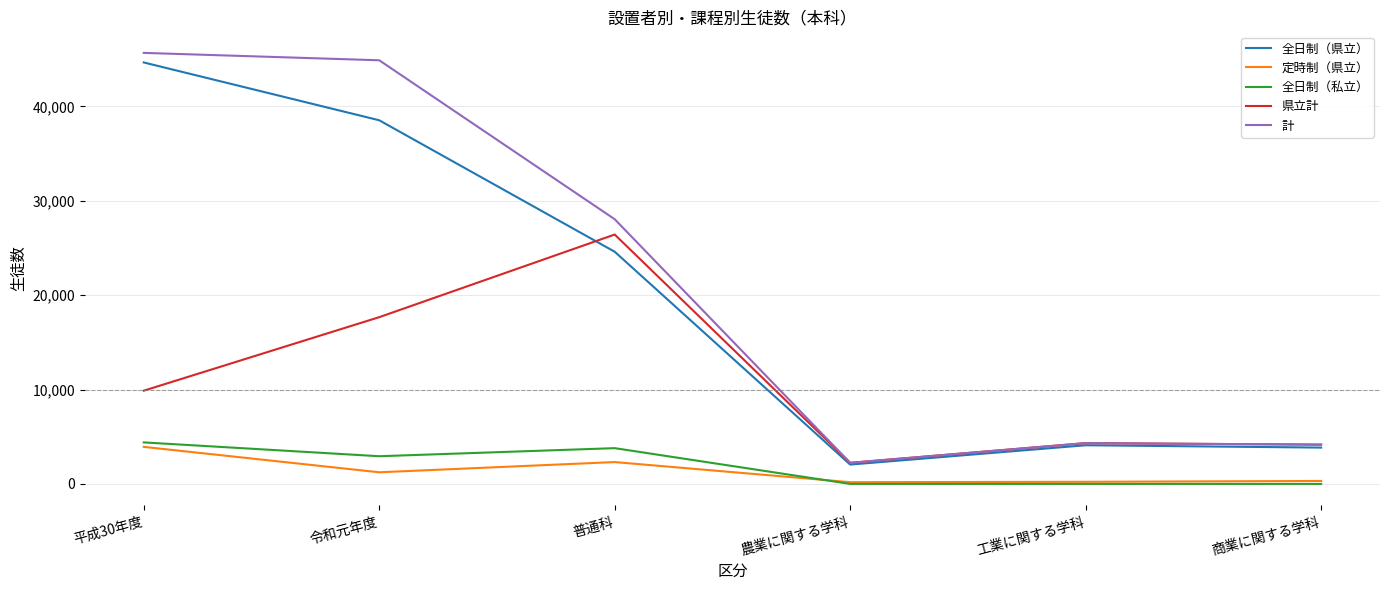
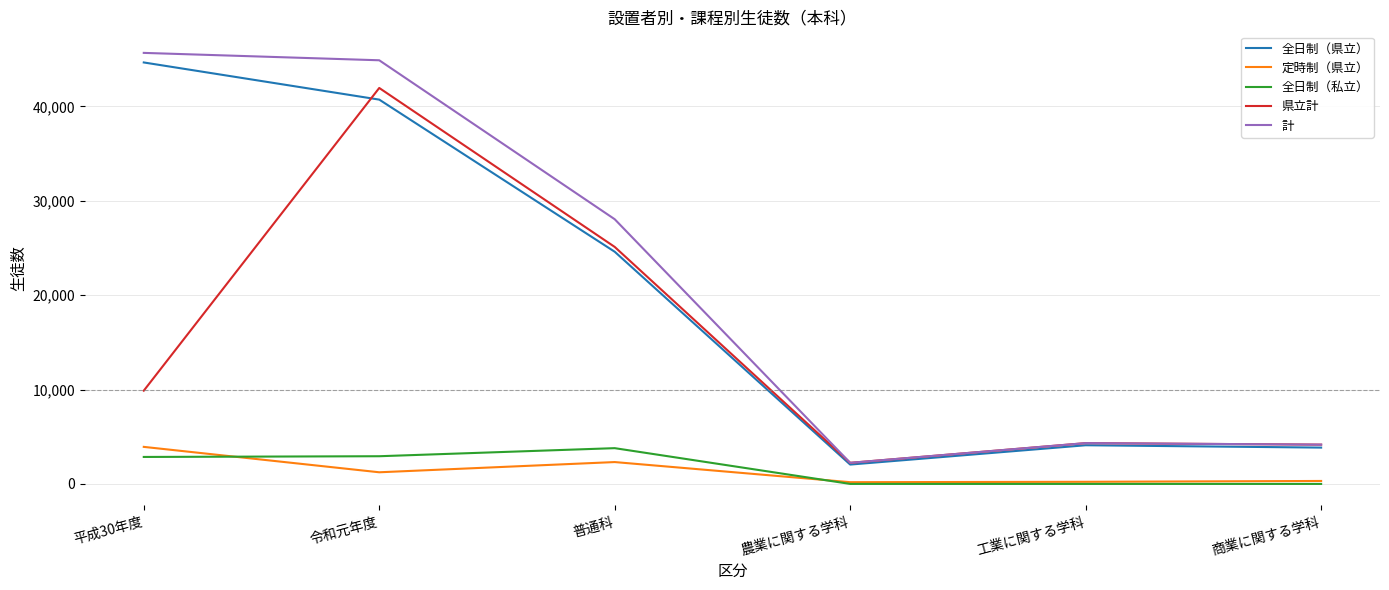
  {
    "全日制（県立）": {
      "平成30年度": "45,000",
-     "令和元年度": "39,000",
+     "令和元年度": "41,000",
      "普通科": "25,000",
      "商業に関する学科": "4,000"
    },
    "定時制（県立）": {
      "平成30年度": "4,000",
      "令和元年度": "1,000",
      "普通科": "2,000",
      "商業に関する学科": "0"
    },
    "全日制（私立）": {
-     "平成30年度": "4,000",
+     "平成30年度": "3,000",
      "令和元年度": "3,000",
      "普通科": "4,000",
      "商業に関する学科": "0"
    },
    "県立計": {
      "平成30年度": "10,000",
-     "令和元年度": "18,000",
-     "普通科": "26,000"
+     "令和元年度": "42,000",
+     "普通科": "25,000"
    },
    "計": {
      "平成30年度": "46,000",
      "令和元年度": "45,000",
      "普通科": "28,000"
    }
  }
